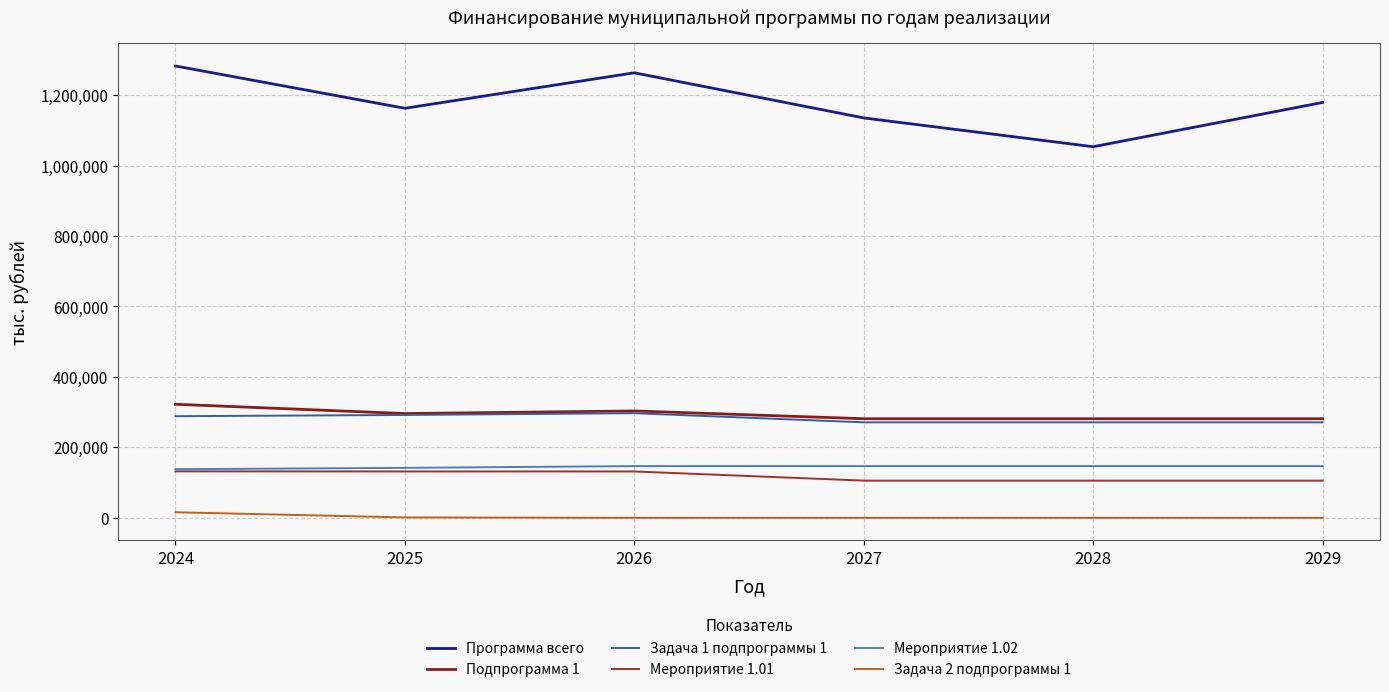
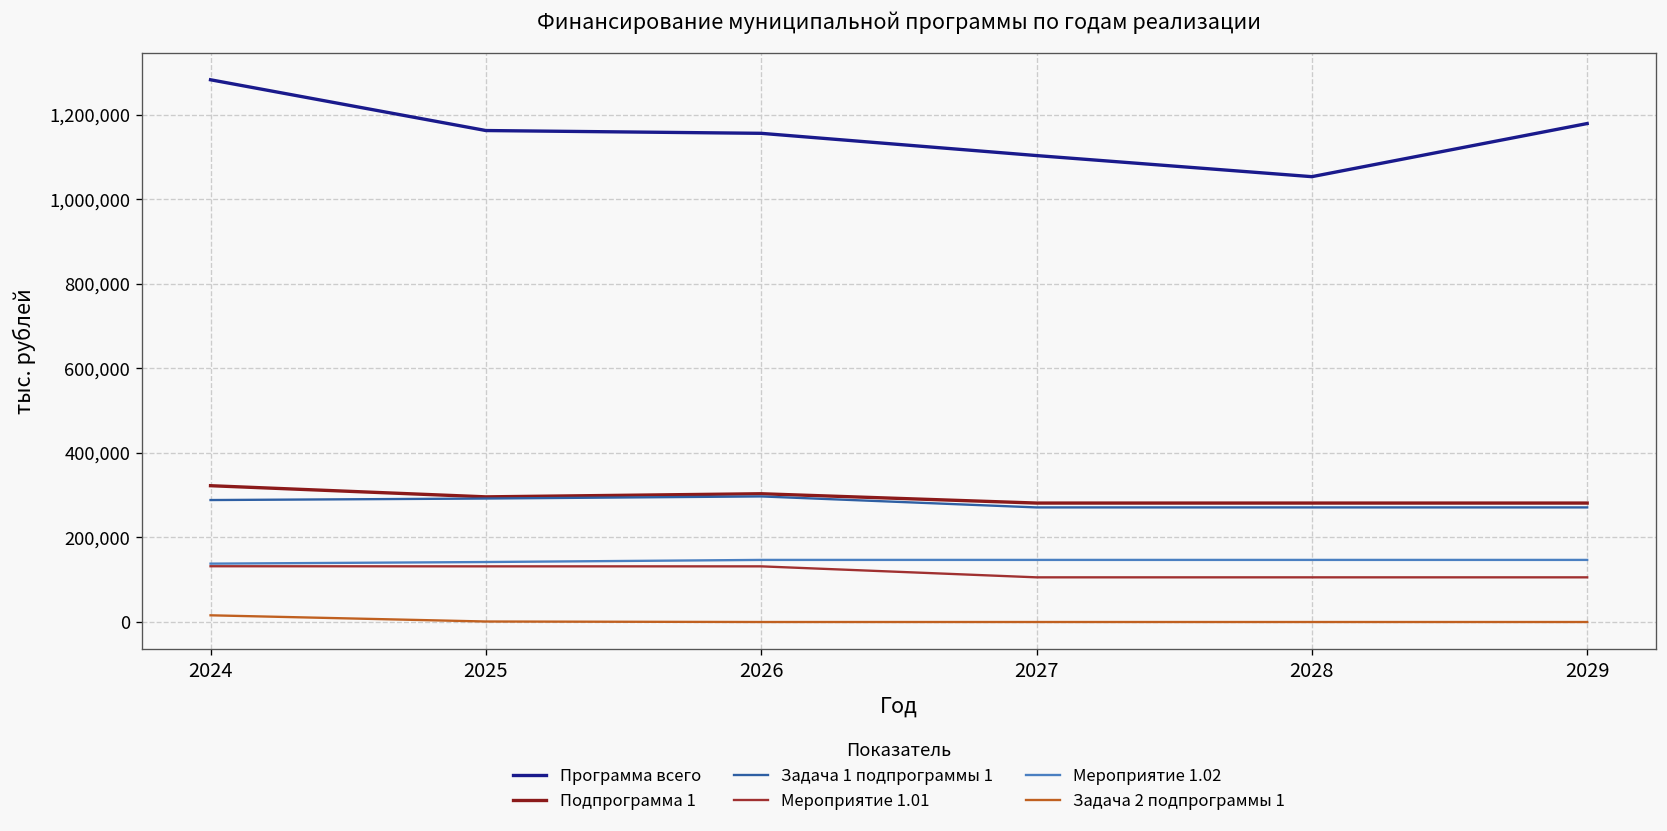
  {
    "Программа всего": {
      "2024": "1,280,000",
      "2025": "1,160,000",
-     "2026": "1,260,000",
-     "2027": "1,140,000",
+     "2026": "1,160,000",
+     "2027": "1,100,000",
      "2028": "1,050,000",
      "2029": "1,180,000"
    }
  }
